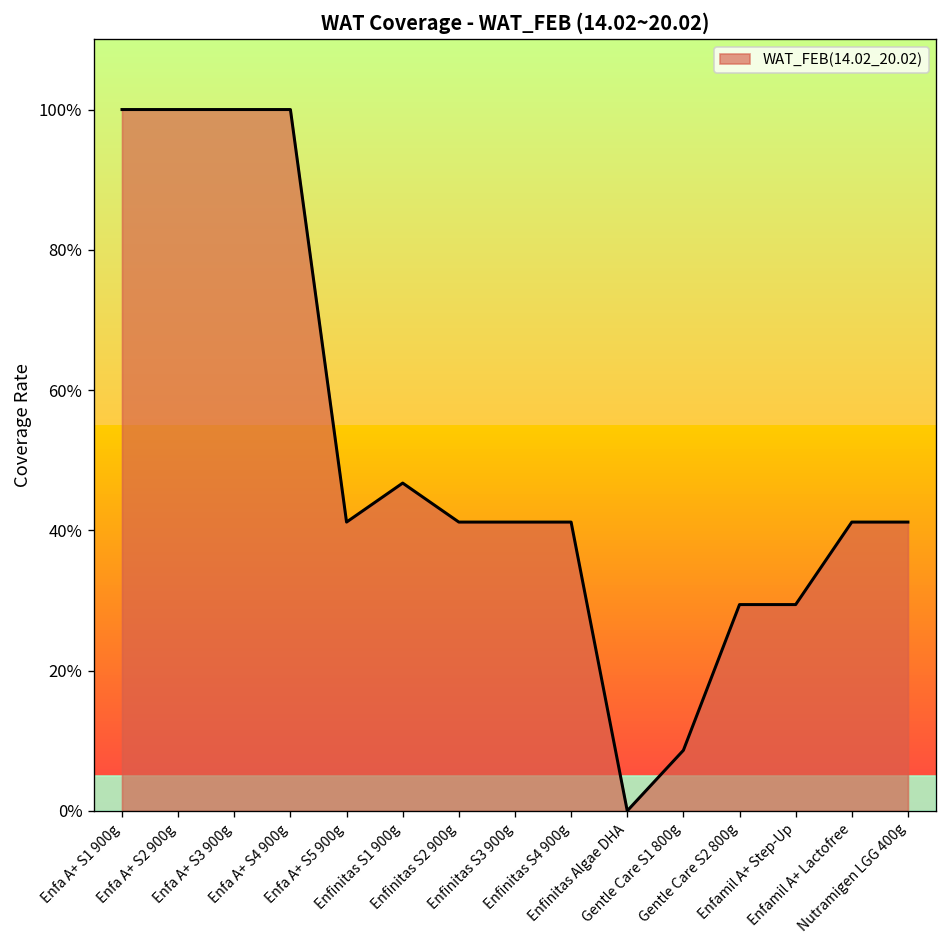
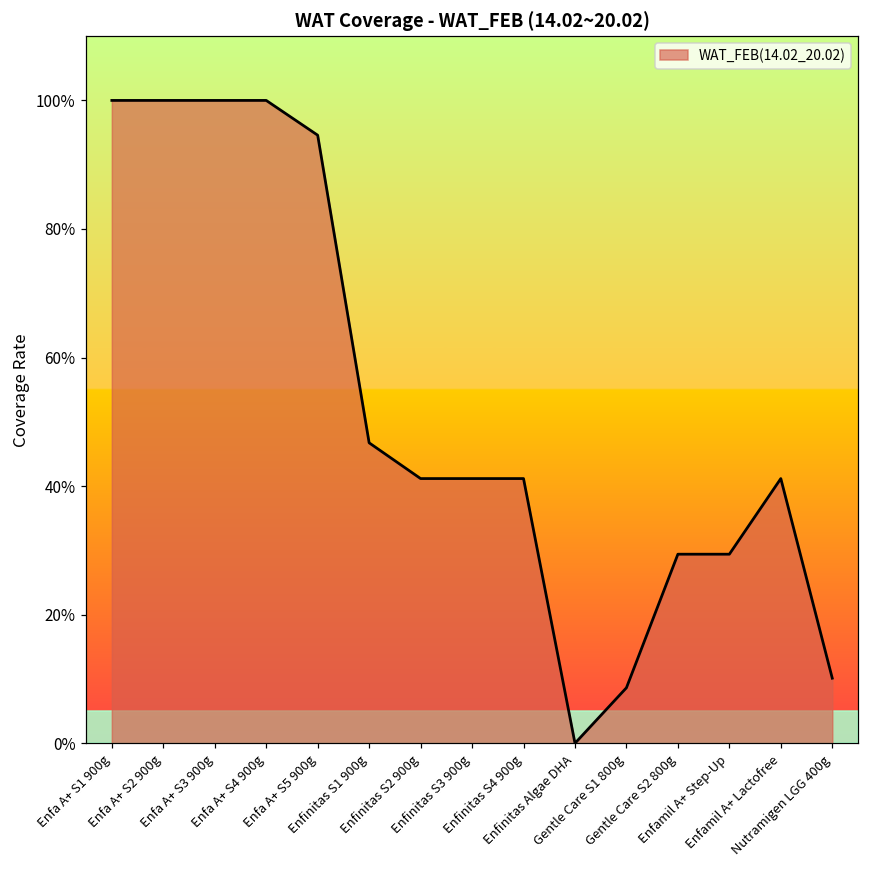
  {
    "Enfa A+ S1 900g": "100%",
    "Enfa A+ S2 900g": "100%",
    "Enfa A+ S3 900g": "100%",
    "Enfa A+ S4 900g": "100%",
-   "Enfa A+ S5 900g": "41%",
+   "Enfa A+ S5 900g": "95%",
    "Enfinitas S1 900g": "47%",
    "Enfinitas S2 900g": "41%",
    "Enfinitas S3 900g": "41%",
    "Enfinitas S4 900g": "41%",
    "Gentle Care S1 800g": "9%",
    "Gentle Care S2 800g": "29%",
    "Enfamil A+ Step-Up": "29%",
    "Enfamil A+ Lactofree": "41%",
-   "Nutramigen LGG 400g": "41%"
+   "Nutramigen LGG 400g": "10%"
  }
